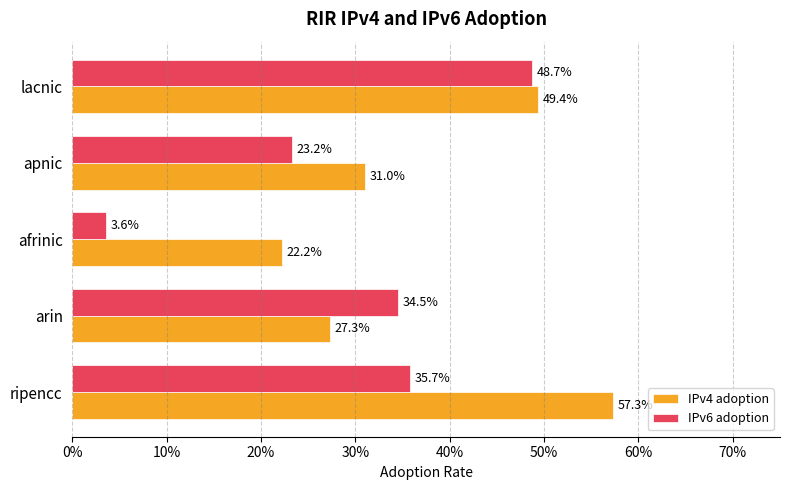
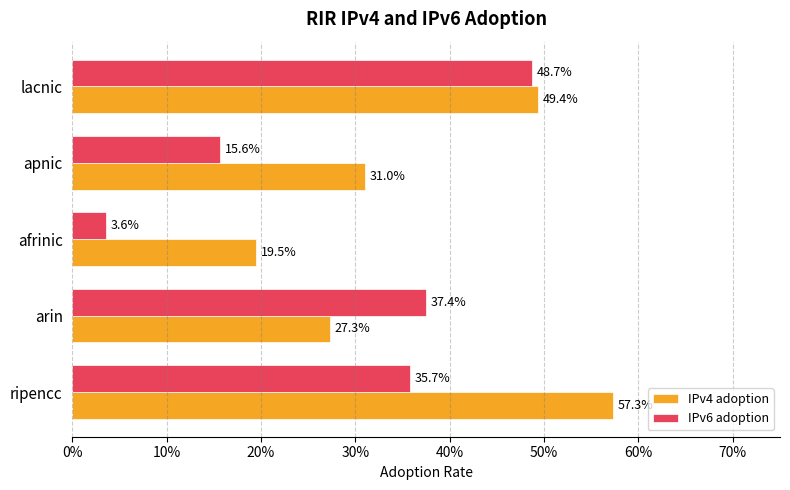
  {
    "IPv4 adoption": {
      "lacnic": "49.4%",
      "apnic": "31.0%",
-     "afrinic": "22.2%",
+     "afrinic": "19.5%",
      "arin": "27.3%"
    },
    "IPv6 adoption": {
      "lacnic": "48.7%",
-     "apnic": "23.2%",
+     "apnic": "15.6%",
      "afrinic": "3.6%",
-     "arin": "34.5%",
+     "arin": "37.4%",
      "ripencc": "35.7%"
    }
  }
